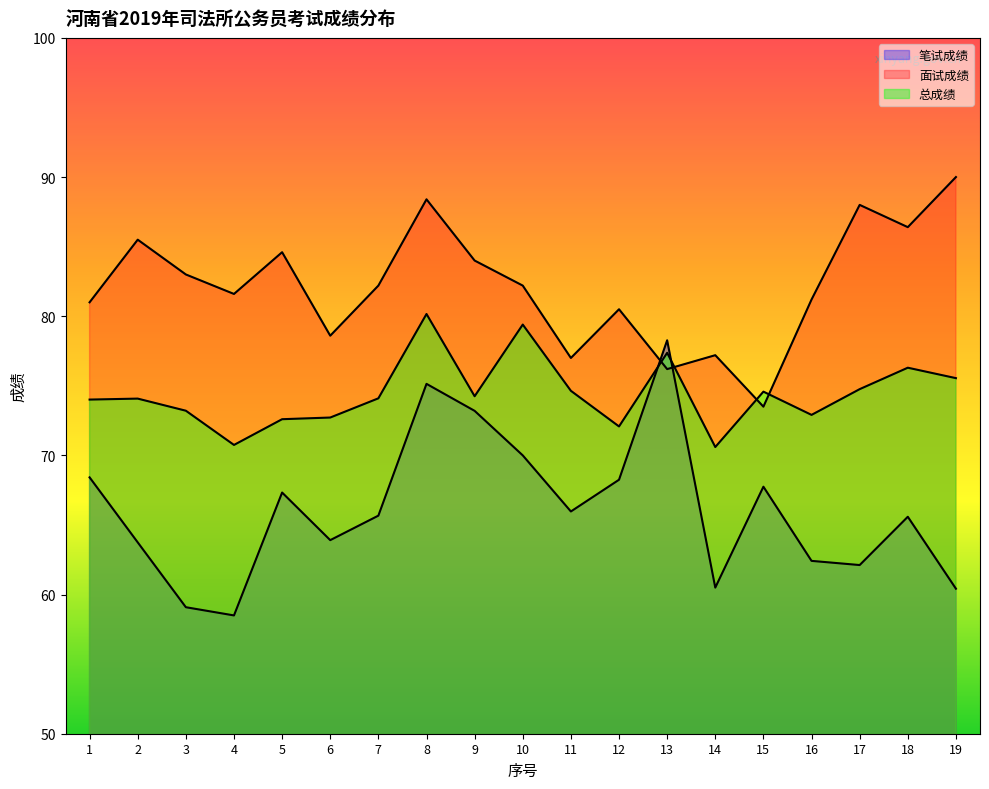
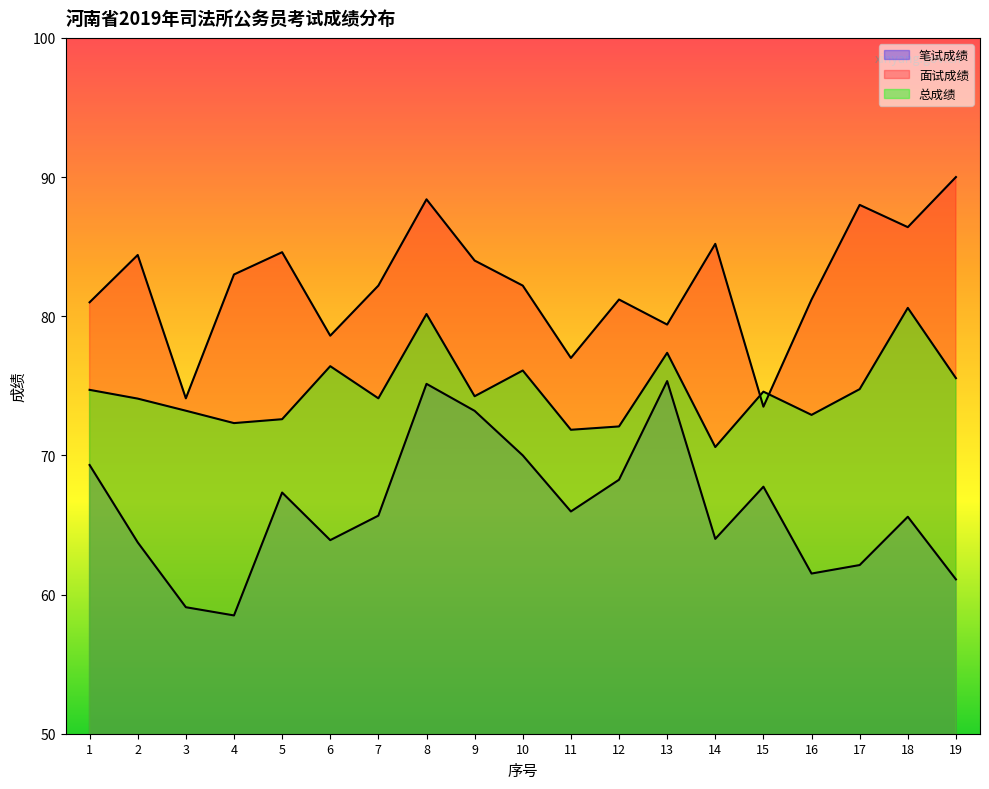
  {
    "笔试成绩": {
-     "1": 68.4,
+     "1": 69.3,
      "2": 63.8,
      "3": 59.1,
      "4": 58.5,
      "5": 67.3,
      "6": 63.9,
      "7": 65.7,
      "8": 75.1,
      "9": 73.2,
      "10": 70.0,
      "11": 66.0,
      "12": 68.3,
-     "13": 78.3,
-     "14": 60.5,
+     "13": 75.3,
+     "14": 64.0,
      "15": 67.8,
-     "16": 62.4,
+     "16": 61.5,
      "17": 62.1,
      "18": 65.6,
-     "19": 60.4
+     "19": 61.1
    },
    "面试成绩": {
      "1": 81.0,
-     "2": 85.5,
-     "3": 83.0,
-     "4": 81.6,
+     "2": 84.4,
+     "3": 74.1,
+     "4": 83.0,
      "5": 84.6,
      "6": 78.6,
      "7": 82.2,
      "8": 88.4,
      "9": 84.0,
      "10": 82.2,
      "11": 77.0,
-     "12": 80.5,
-     "13": 76.2,
-     "14": 77.2,
+     "12": 81.2,
+     "13": 79.4,
+     "14": 85.2,
      "15": 73.5,
      "16": 81.2,
      "17": 88.0,
      "18": 86.4,
      "19": 90.0
    },
    "总成绩": {
-     "1": 74.0,
+     "1": 74.7,
      "2": 74.1,
      "3": 73.2,
-     "4": 70.8,
+     "4": 72.3,
      "5": 72.6,
-     "6": 72.7,
+     "6": 76.4,
      "7": 74.1,
      "8": 80.2,
      "9": 74.3,
-     "10": 79.4,
-     "11": 74.6,
+     "10": 76.1,
+     "11": 71.8,
      "12": 72.1,
      "13": 77.4,
      "14": 70.6,
      "15": 74.6,
      "16": 72.9,
      "17": 74.8,
-     "18": 76.3,
+     "18": 80.6,
      "19": 75.6
    }
  }
